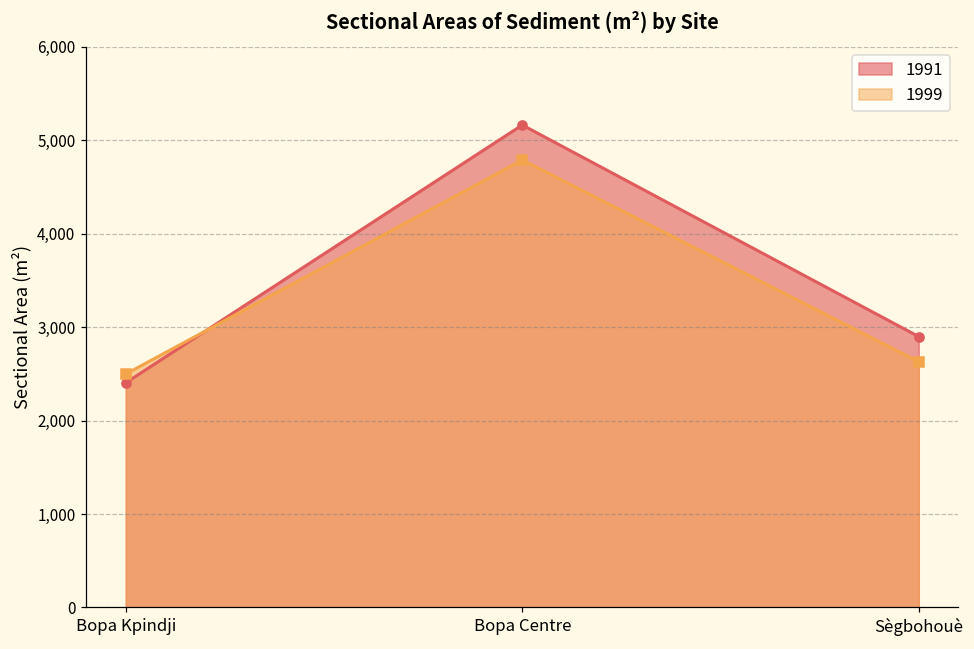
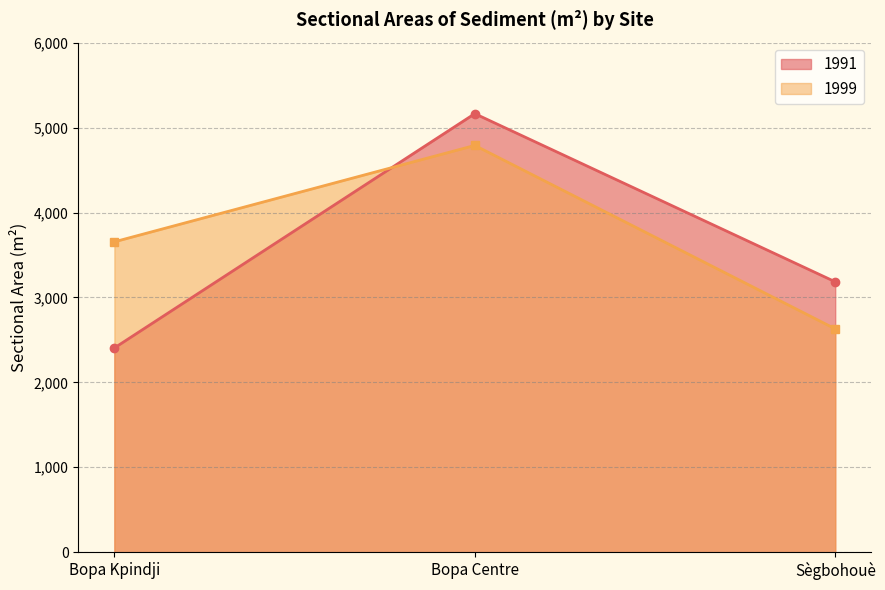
  {
    "1991": {
      "Bopa Kpindji": "2,400",
      "Bopa Centre": "5,200",
-     "Sègbohouè": "2,900"
+     "Sègbohouè": "3,200"
    },
    "1999": {
-     "Bopa Kpindji": "2,500",
+     "Bopa Kpindji": "3,700",
      "Bopa Centre": "4,800",
      "Sègbohouè": "2,600"
    }
  }
